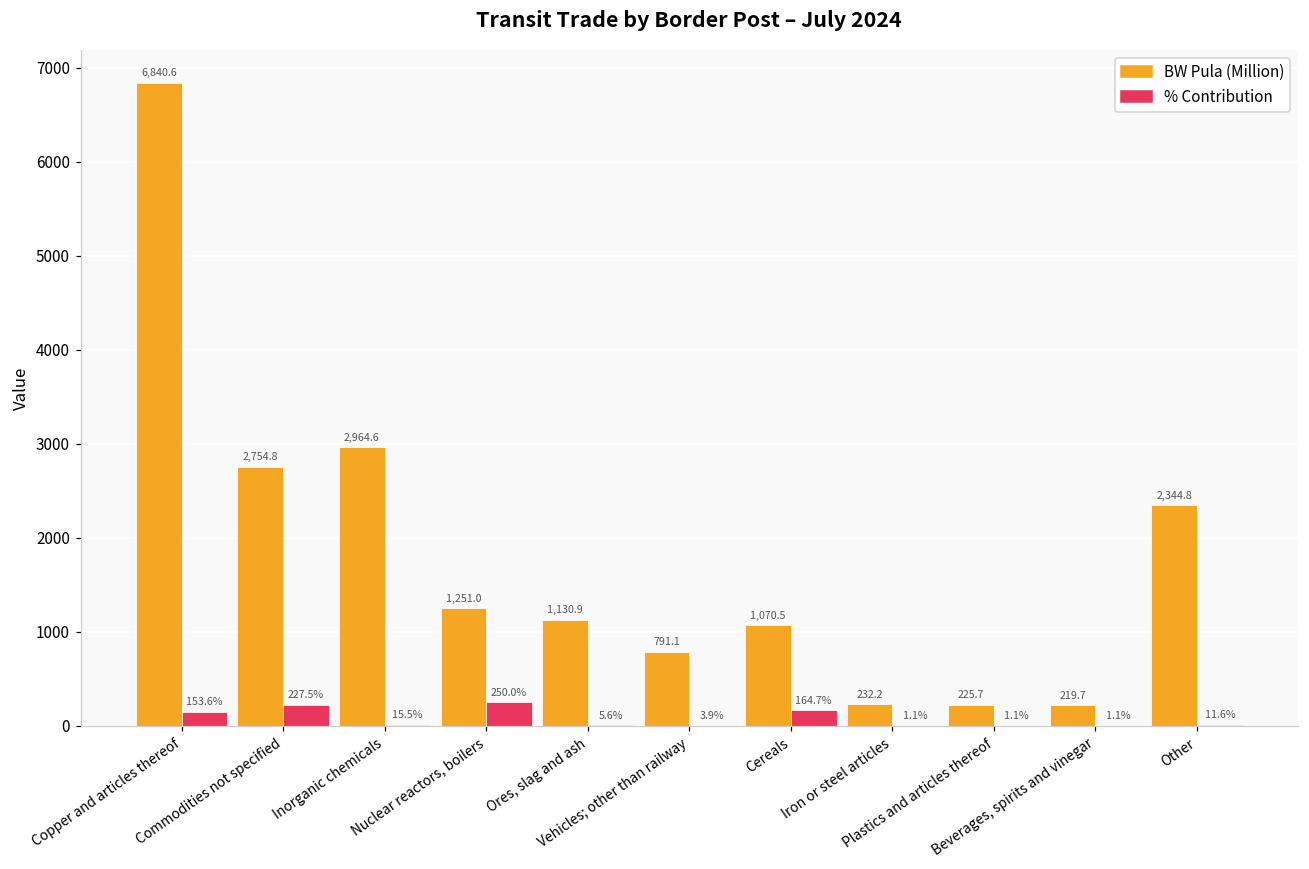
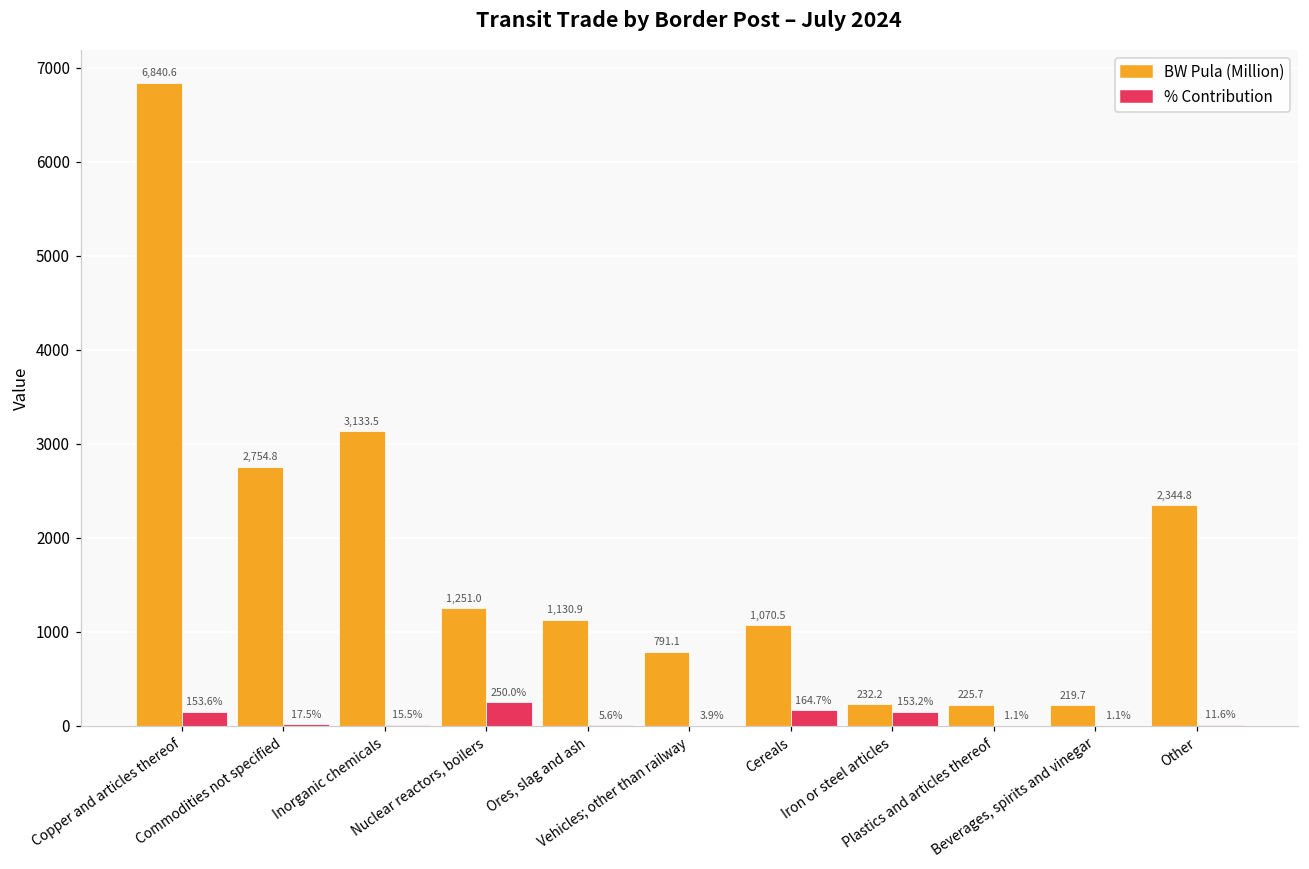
  {
    "BW Pula (Million)": {
      "Copper and articles thereof": "6,840.6",
      "Commodities not specified": "2,754.8",
-     "Inorganic chemicals": "2,964.6",
+     "Inorganic chemicals": "3,133.5",
      "Nuclear reactors, boilers": "1,251.0",
      "Ores, slag and ash": "1,130.9",
      "Vehicles; other than railway": "791.1",
      "Cereals": "1,070.5",
      "Iron or steel articles": "232.2",
      "Plastics and articles thereof": "225.7",
      "Beverages, spirits and vinegar": "219.7",
      "Other": "2,344.8"
    },
    "% Contribution": {
      "Copper and articles thereof": "153.6%",
-     "Commodities not specified": "227.5%",
+     "Commodities not specified": "17.5%",
      "Inorganic chemicals": "15.5%",
      "Nuclear reactors, boilers": "250.0%",
      "Ores, slag and ash": "5.6%",
      "Vehicles; other than railway": "3.9%",
      "Cereals": "164.7%",
-     "Iron or steel articles": "1.1%",
+     "Iron or steel articles": "153.2%",
      "Plastics and articles thereof": "1.1%",
      "Beverages, spirits and vinegar": "1.1%",
      "Other": "11.6%"
    }
  }
